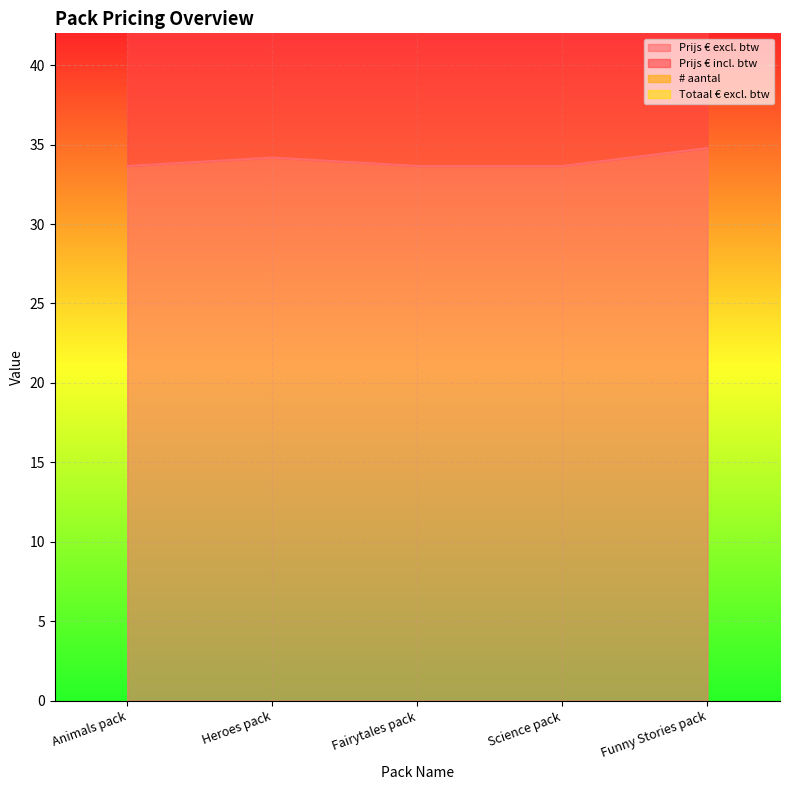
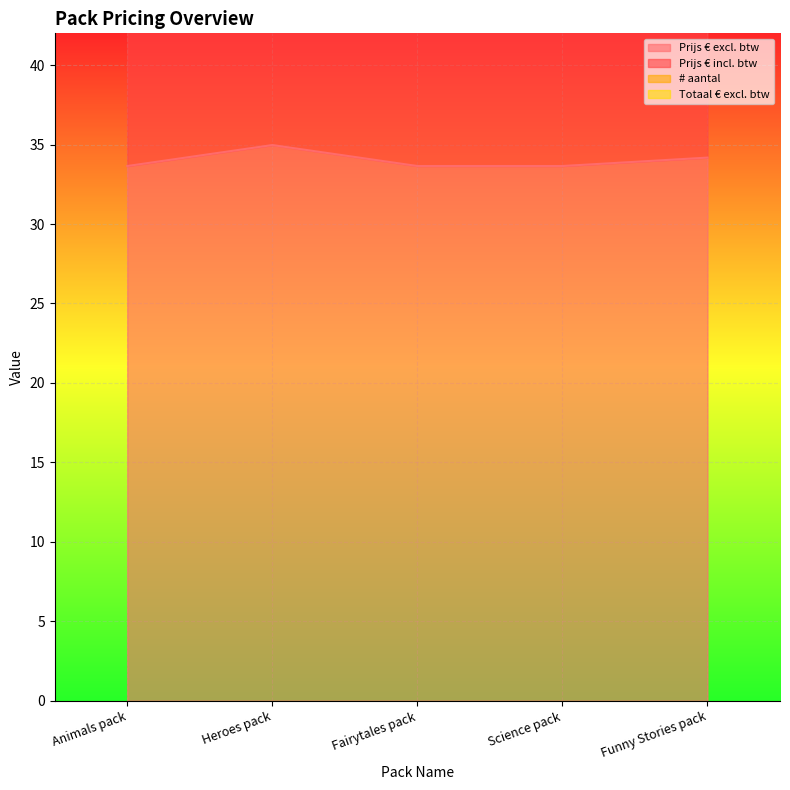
  {
    "Prijs € excl. btw": {
      "Animals pack": 33.7,
-     "Heroes pack": 34.2,
+     "Heroes pack": 35.0,
      "Fairytales pack": 33.7,
      "Science pack": 33.7,
-     "Funny Stories pack": 34.8
+     "Funny Stories pack": 34.2
    }
  }
